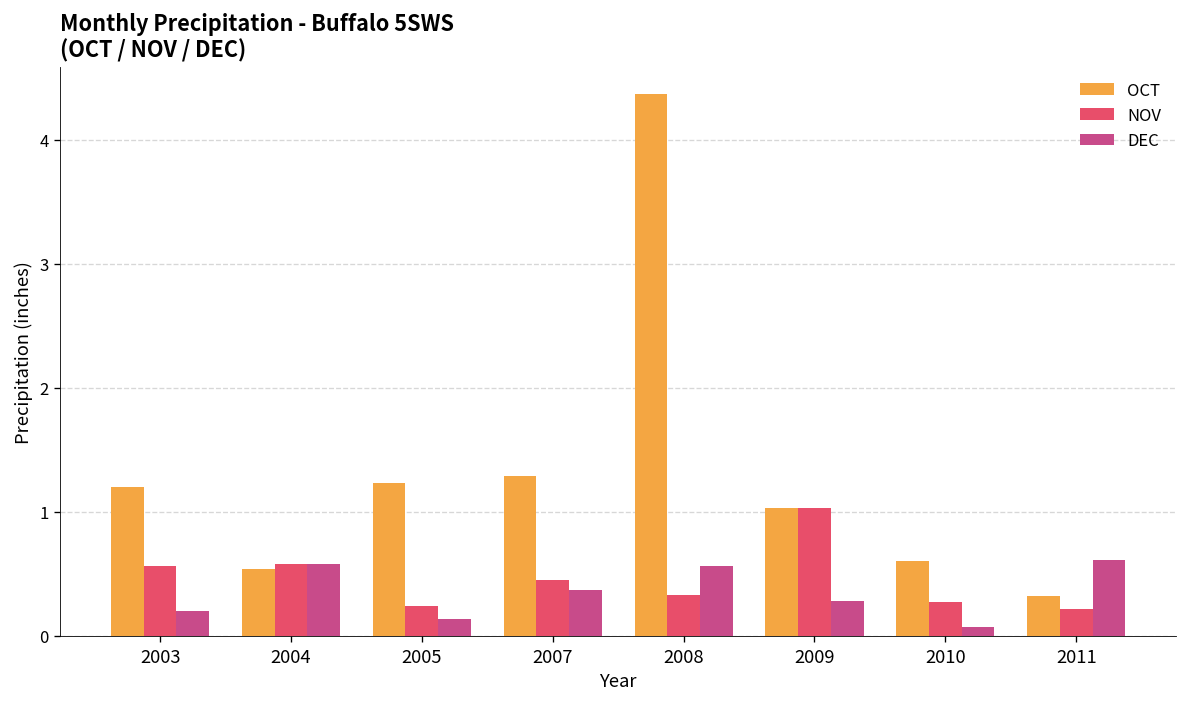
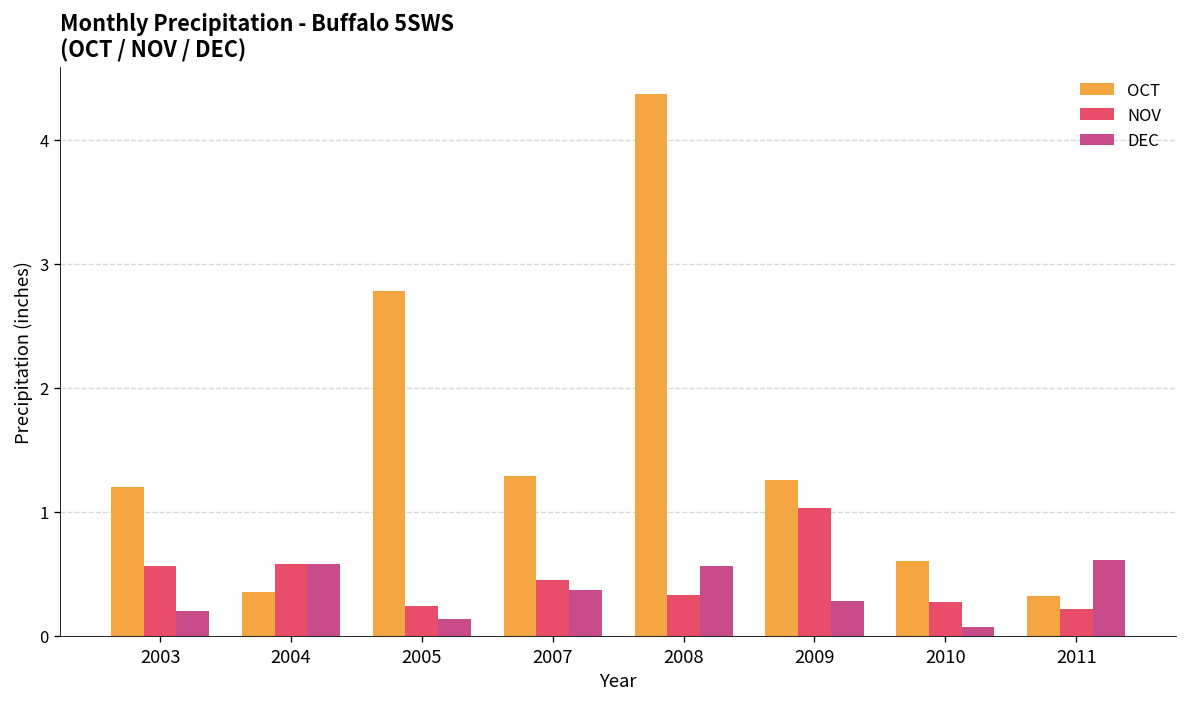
  {
    "OCT": {
      "2003": 1.20,
-     "2004": 0.54,
-     "2005": 1.23,
+     "2004": 0.35,
+     "2005": 2.78,
      "2007": 1.29,
      "2008": 4.37,
-     "2009": 1.03,
+     "2009": 1.26,
      "2010": 0.60,
      "2011": 0.32
    }
  }
